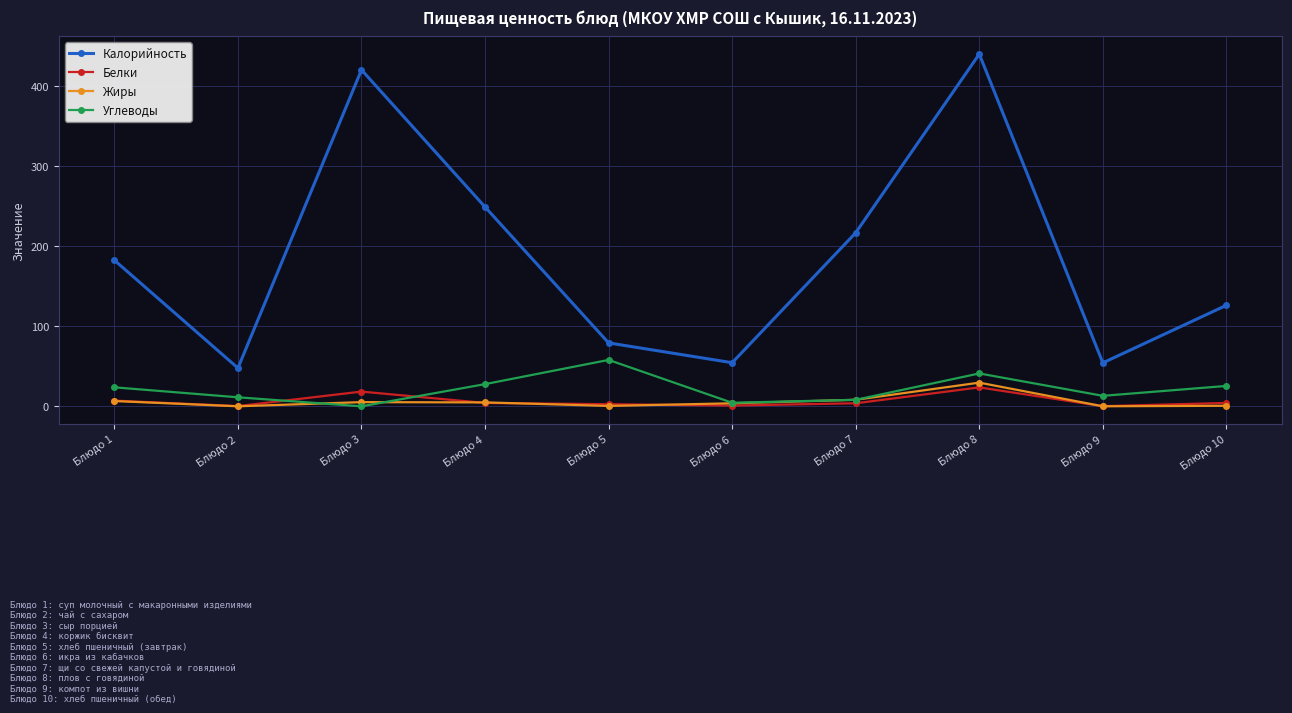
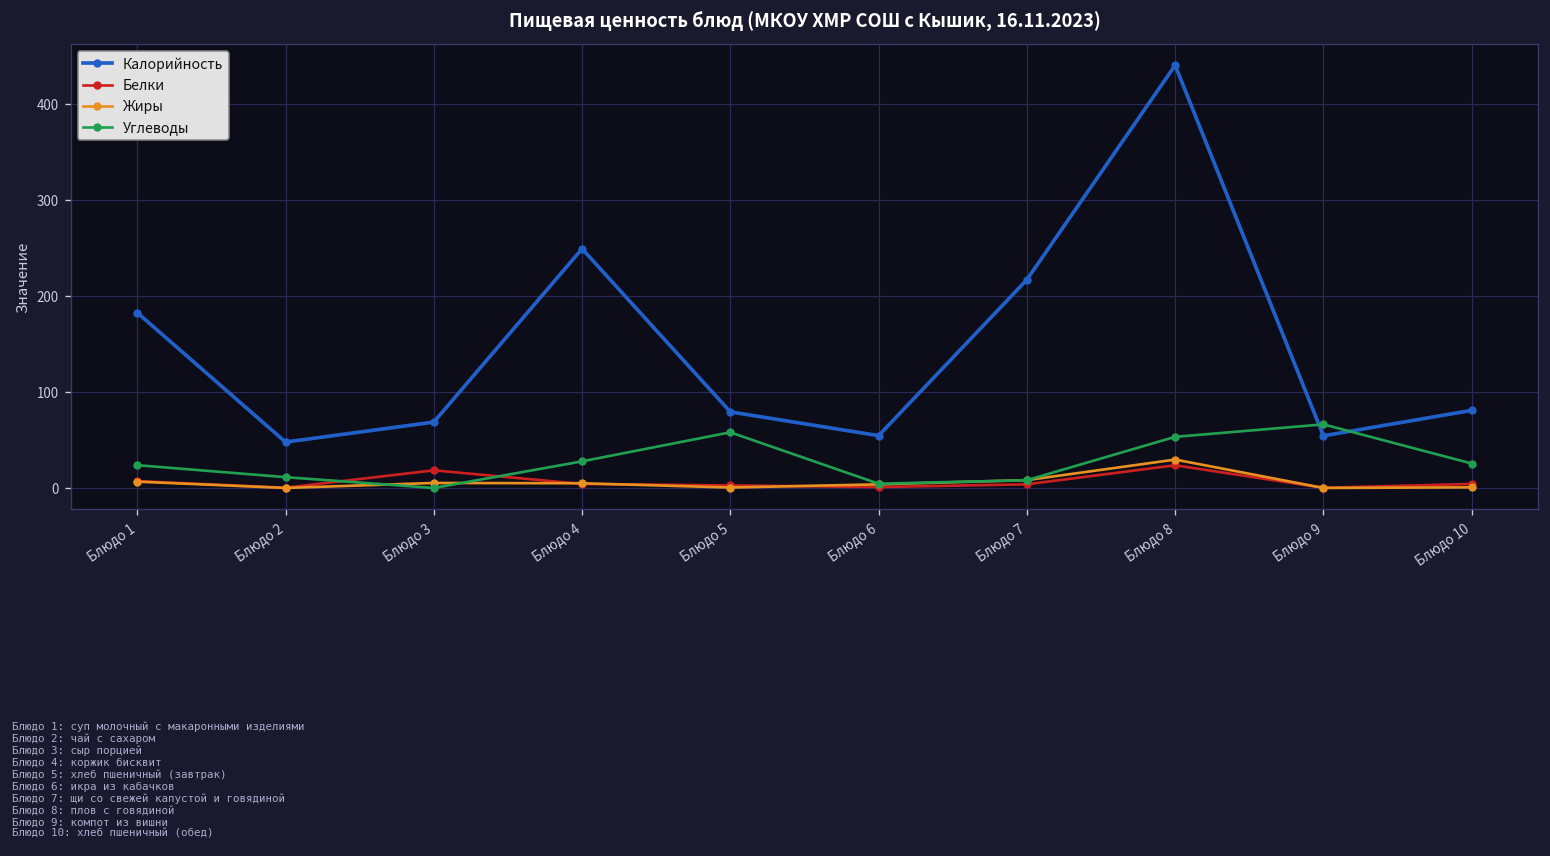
  {
    "Калорийность": {
      "Блюдо 1": 180,
      "Блюдо 2": 50,
-     "Блюдо 3": 420,
+     "Блюдо 3": 70,
      "Блюдо 4": 250,
      "Блюдо 5": 80,
      "Блюдо 6": 50,
      "Блюдо 7": 220,
      "Блюдо 8": 440,
      "Блюдо 9": 50,
-     "Блюдо 10": 130
+     "Блюдо 10": 80
    },
    "Белки": {
      "Блюдо 3": 20,
      "Блюдо 7": 0,
      "Блюдо 8": 20,
      "Блюдо 10": 0
    },
    "Жиры": {
      "Блюдо 3": 10,
      "Блюдо 8": 30,
      "Блюдо 10": 0
    },
    "Углеводы": {
      "Блюдо 1": 20,
      "Блюдо 2": 10,
      "Блюдо 3": 0,
      "Блюдо 4": 30,
      "Блюдо 5": 60,
-     "Блюдо 8": 40,
-     "Блюдо 9": 10,
+     "Блюдо 8": 50,
+     "Блюдо 9": 70,
      "Блюдо 10": 30
    }
  }
